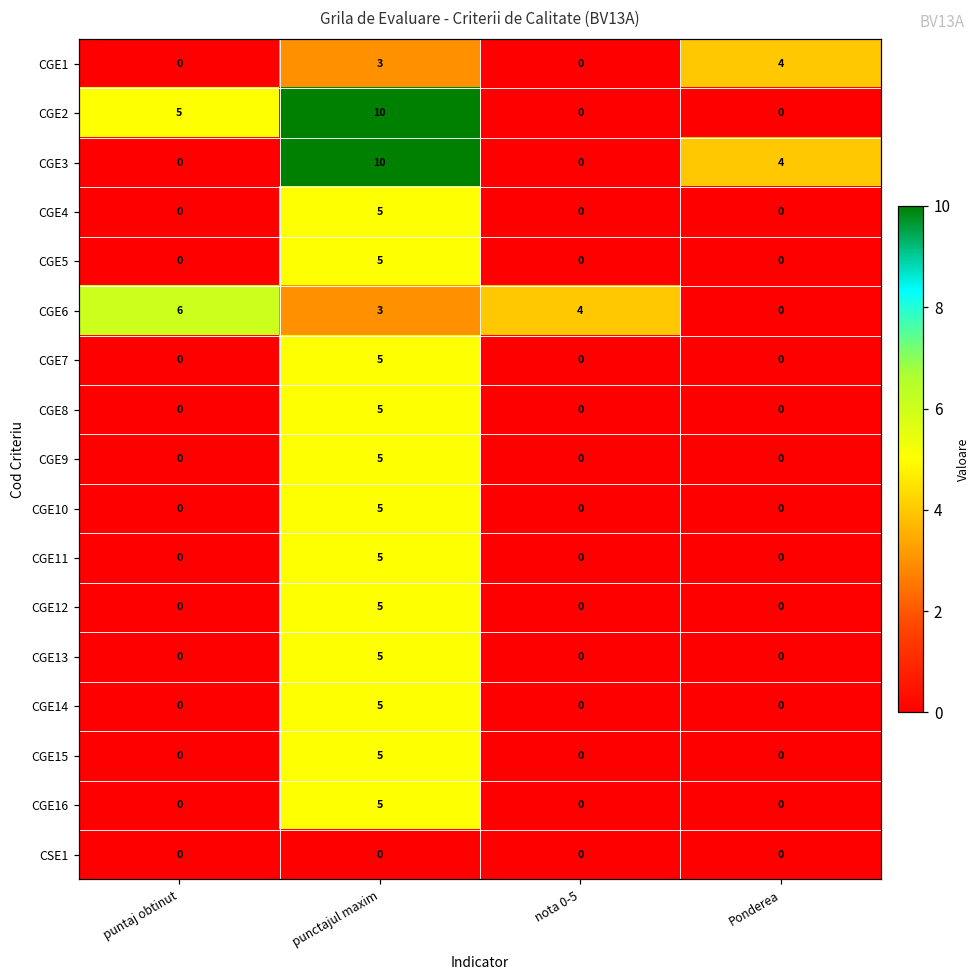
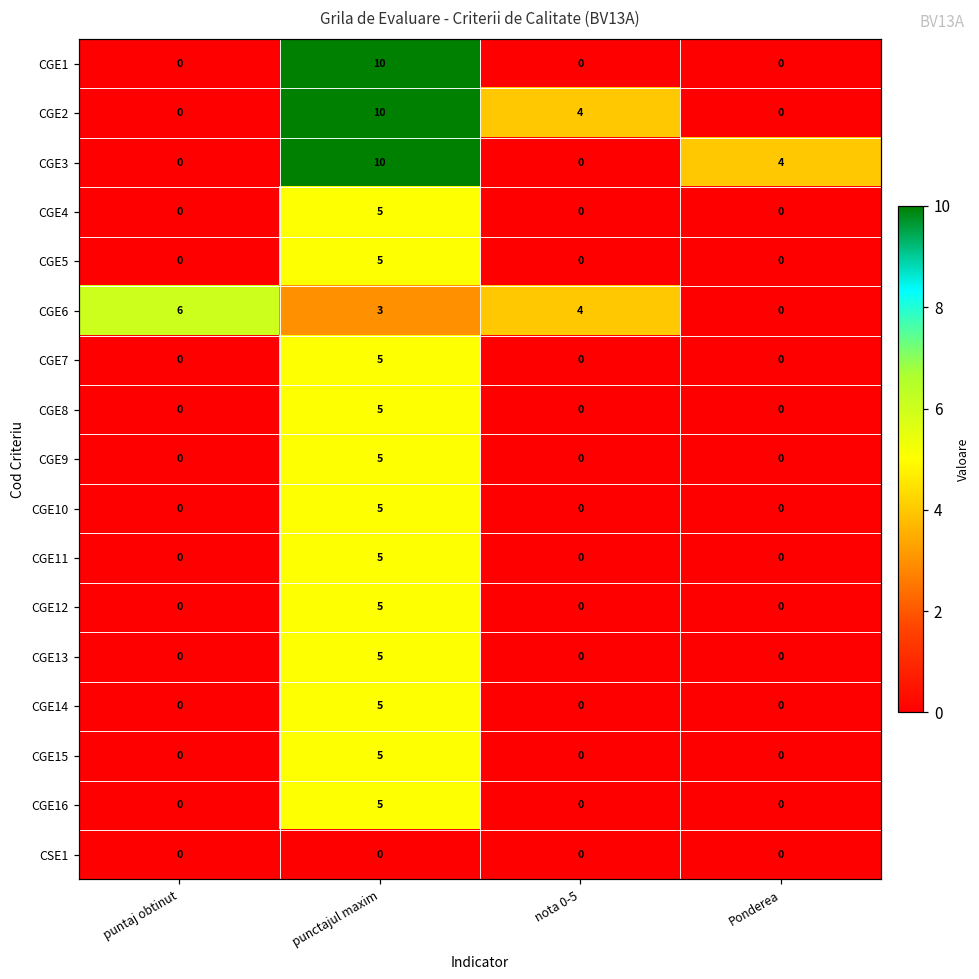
  {
    "CGE1": {
      "puntaj obtinut": 0,
-     "punctajul maxim": 3,
+     "punctajul maxim": 10,
      "nota 0-5": 0,
-     "Ponderea": 4
+     "Ponderea": 0
    },
    "CGE2": {
-     "puntaj obtinut": 5,
+     "puntaj obtinut": 0,
      "punctajul maxim": 10,
-     "nota 0-5": 0,
+     "nota 0-5": 4,
      "Ponderea": 0
    },
    "CGE3": {
      "puntaj obtinut": 0,
      "punctajul maxim": 10,
      "nota 0-5": 0,
      "Ponderea": 4
    },
    "CGE4": {
      "puntaj obtinut": 0,
      "punctajul maxim": 5,
      "nota 0-5": 0,
      "Ponderea": 0
    },
    "CGE5": {
      "puntaj obtinut": 0,
      "punctajul maxim": 5,
      "nota 0-5": 0,
      "Ponderea": 0
    },
    "CGE6": {
      "puntaj obtinut": 6,
      "punctajul maxim": 3,
      "nota 0-5": 4,
      "Ponderea": 0
    },
    "CGE7": {
      "puntaj obtinut": 0,
      "punctajul maxim": 5,
      "nota 0-5": 0,
      "Ponderea": 0
    },
    "CGE8": {
      "puntaj obtinut": 0,
      "punctajul maxim": 5,
      "nota 0-5": 0,
      "Ponderea": 0
    },
    "CGE9": {
      "puntaj obtinut": 0,
      "punctajul maxim": 5,
      "nota 0-5": 0,
      "Ponderea": 0
    },
    "CGE10": {
      "puntaj obtinut": 0,
      "punctajul maxim": 5,
      "nota 0-5": 0,
      "Ponderea": 0
    },
    "CGE11": {
      "puntaj obtinut": 0,
      "punctajul maxim": 5,
      "nota 0-5": 0,
      "Ponderea": 0
    },
    "CGE12": {
      "puntaj obtinut": 0,
      "punctajul maxim": 5,
      "nota 0-5": 0,
      "Ponderea": 0
    },
    "CGE13": {
      "puntaj obtinut": 0,
      "punctajul maxim": 5,
      "nota 0-5": 0,
      "Ponderea": 0
    },
    "CGE14": {
      "puntaj obtinut": 0,
      "punctajul maxim": 5,
      "nota 0-5": 0,
      "Ponderea": 0
    },
    "CGE15": {
      "puntaj obtinut": 0,
      "punctajul maxim": 5,
      "nota 0-5": 0,
      "Ponderea": 0
    },
    "CGE16": {
      "puntaj obtinut": 0,
      "punctajul maxim": 5,
      "nota 0-5": 0,
      "Ponderea": 0
    },
    "CSE1": {
      "puntaj obtinut": 0,
      "punctajul maxim": 0,
      "nota 0-5": 0,
      "Ponderea": 0
    }
  }
